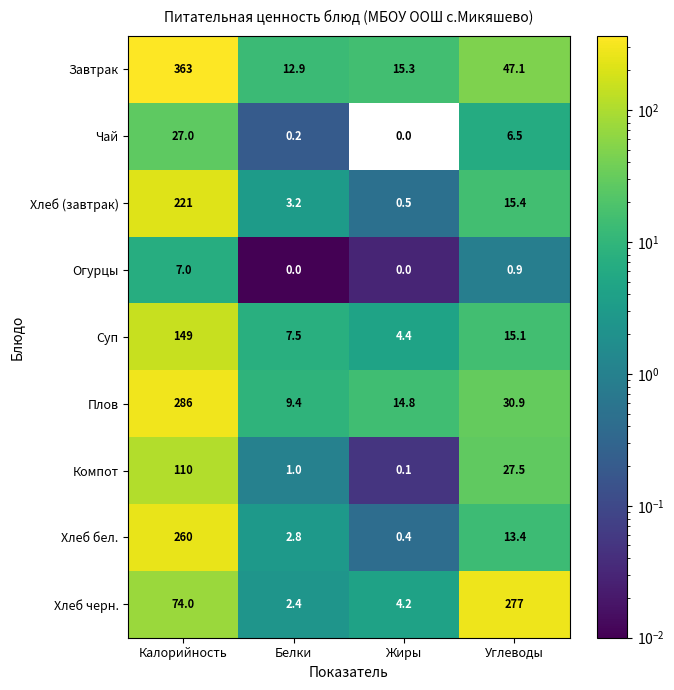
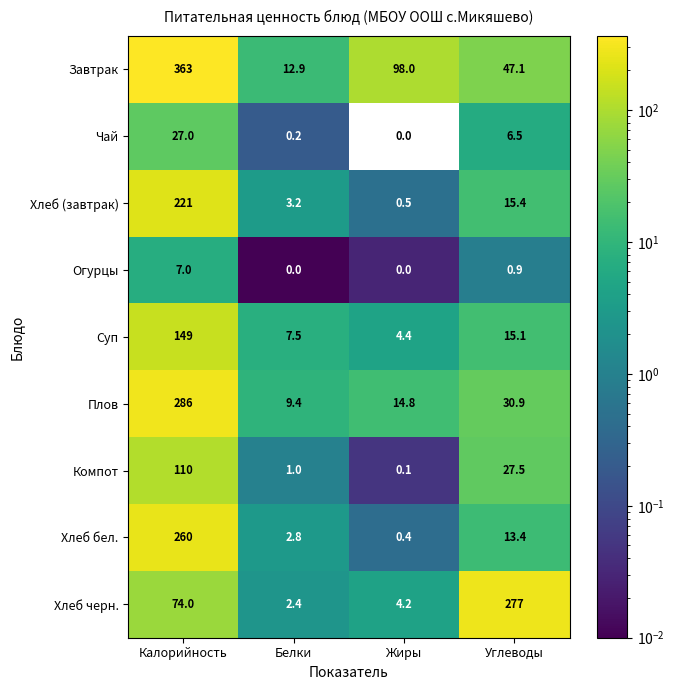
  {
    "Завтрак": {
      "Калорийность": 363,
      "Белки": 12.9,
-     "Жиры": 15.3,
+     "Жиры": 98.0,
      "Углеводы": 47.1
    },
    "Чай": {
      "Калорийность": 27.0,
      "Белки": 0.2,
      "Жиры": 0.0,
      "Углеводы": 6.5
    },
    "Хлеб (завтрак)": {
      "Калорийность": 221,
      "Белки": 3.2,
      "Жиры": 0.5,
      "Углеводы": 15.4
    },
    "Огурцы": {
      "Калорийность": 7.0,
      "Белки": 0.0,
      "Жиры": 0.0,
      "Углеводы": 0.9
    },
    "Суп": {
      "Калорийность": 149,
      "Белки": 7.5,
      "Жиры": 4.4,
      "Углеводы": 15.1
    },
    "Плов": {
      "Калорийность": 286,
      "Белки": 9.4,
      "Жиры": 14.8,
      "Углеводы": 30.9
    },
    "Компот": {
      "Калорийность": 110,
      "Белки": 1.0,
      "Жиры": 0.1,
      "Углеводы": 27.5
    },
    "Хлеб бел.": {
      "Калорийность": 260,
      "Белки": 2.8,
      "Жиры": 0.4,
      "Углеводы": 13.4
    },
    "Хлеб черн.": {
      "Калорийность": 74.0,
      "Белки": 2.4,
      "Жиры": 4.2,
      "Углеводы": 277
    }
  }
